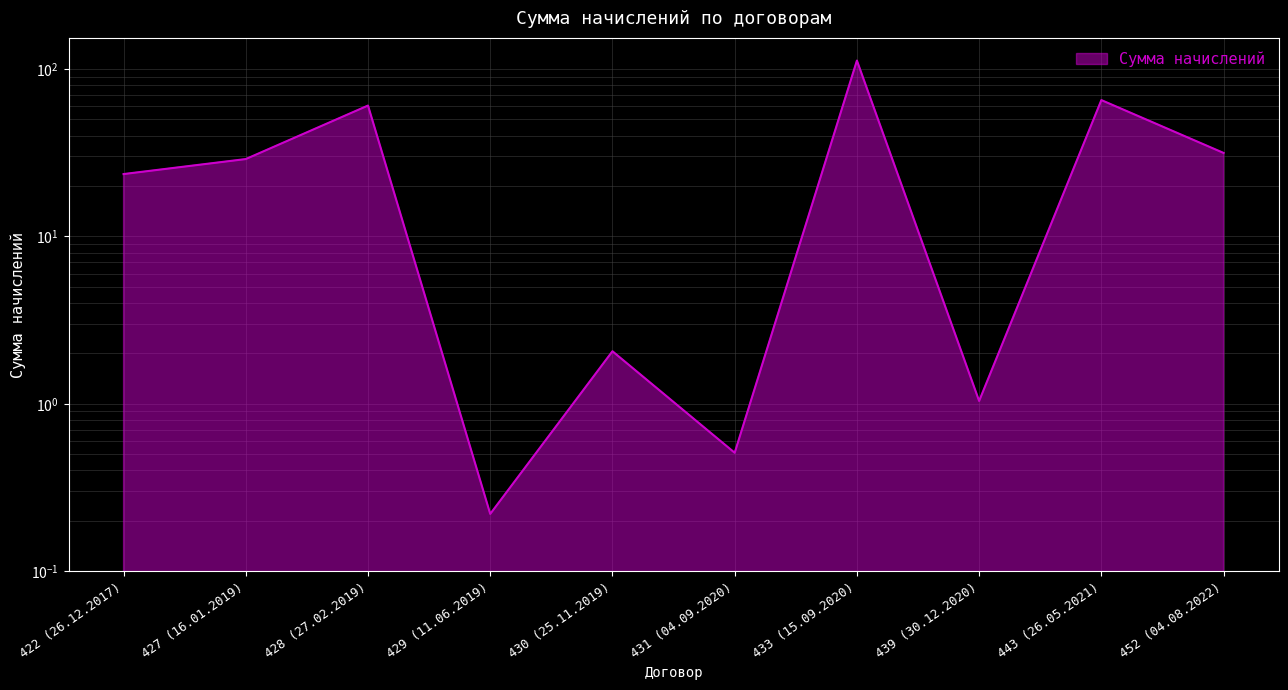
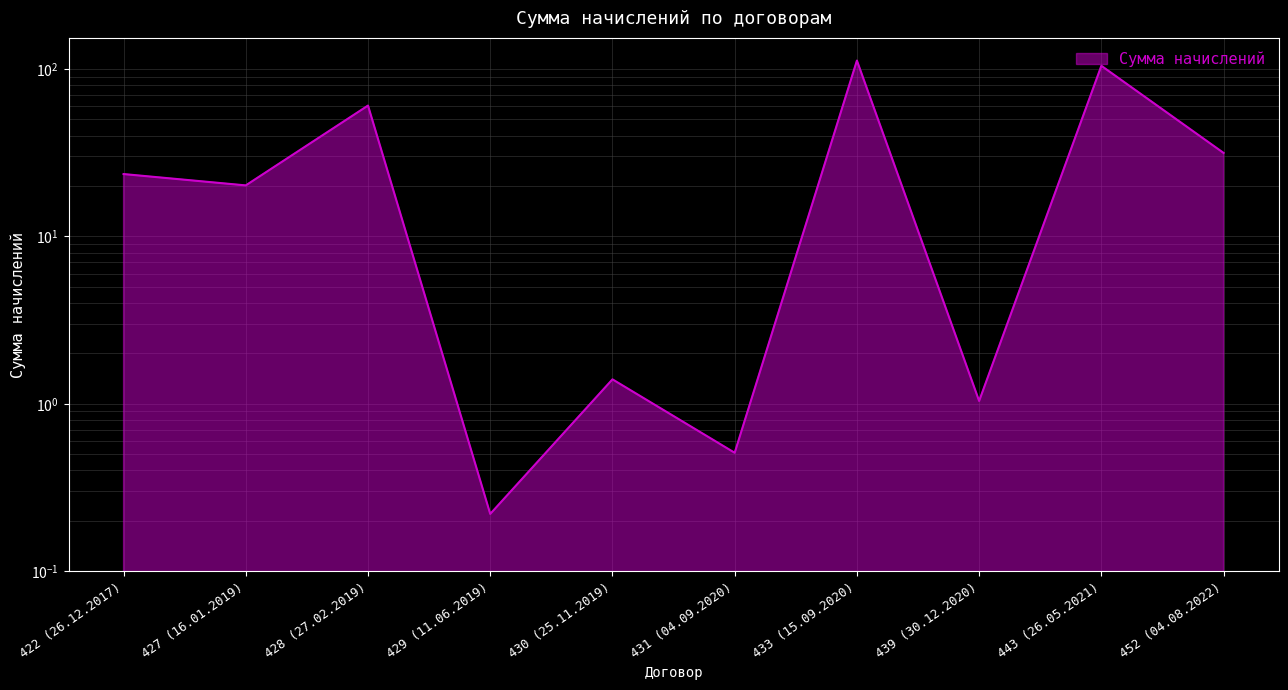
  {
    "422 (26.12.2017)": 24,
-   "427 (16.01.2019)": 29,
+   "427 (16.01.2019)": 20,
    "428 (27.02.2019)": 60,
    "429 (11.06.2019)": 0.22,
-   "430 (25.11.2019)": 2.1,
+   "430 (25.11.2019)": 1.4,
    "431 (04.09.2020)": 0.5,
    "433 (15.09.2020)": 110,
    "439 (30.12.2020)": 1.0,
-   "443 (26.05.2021)": 65,
+   "443 (26.05.2021)": 100,
    "452 (04.08.2022)": 32
  }
